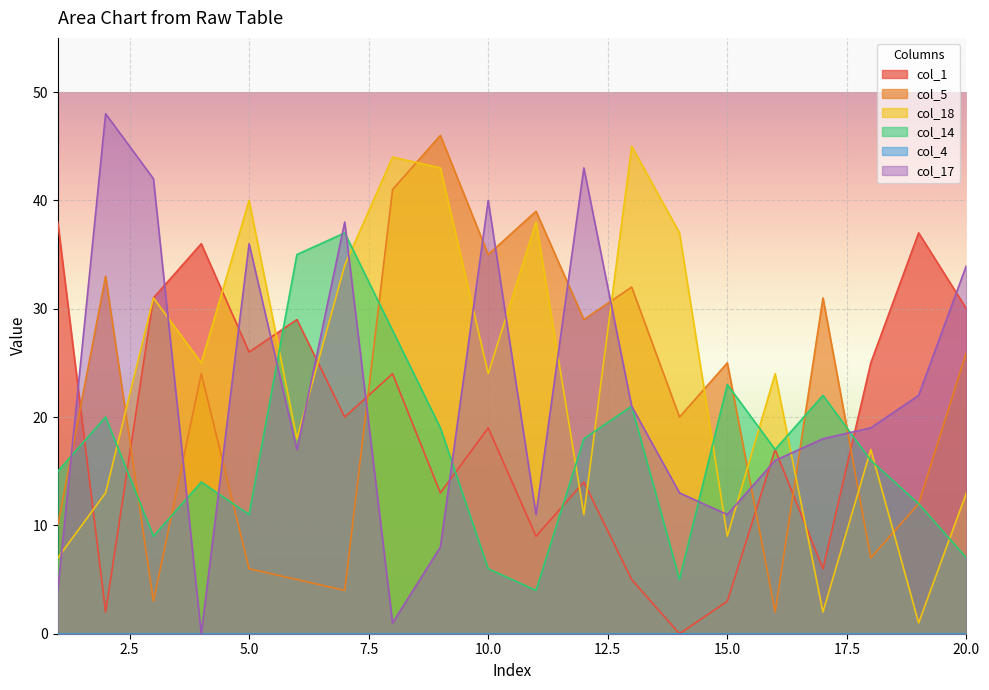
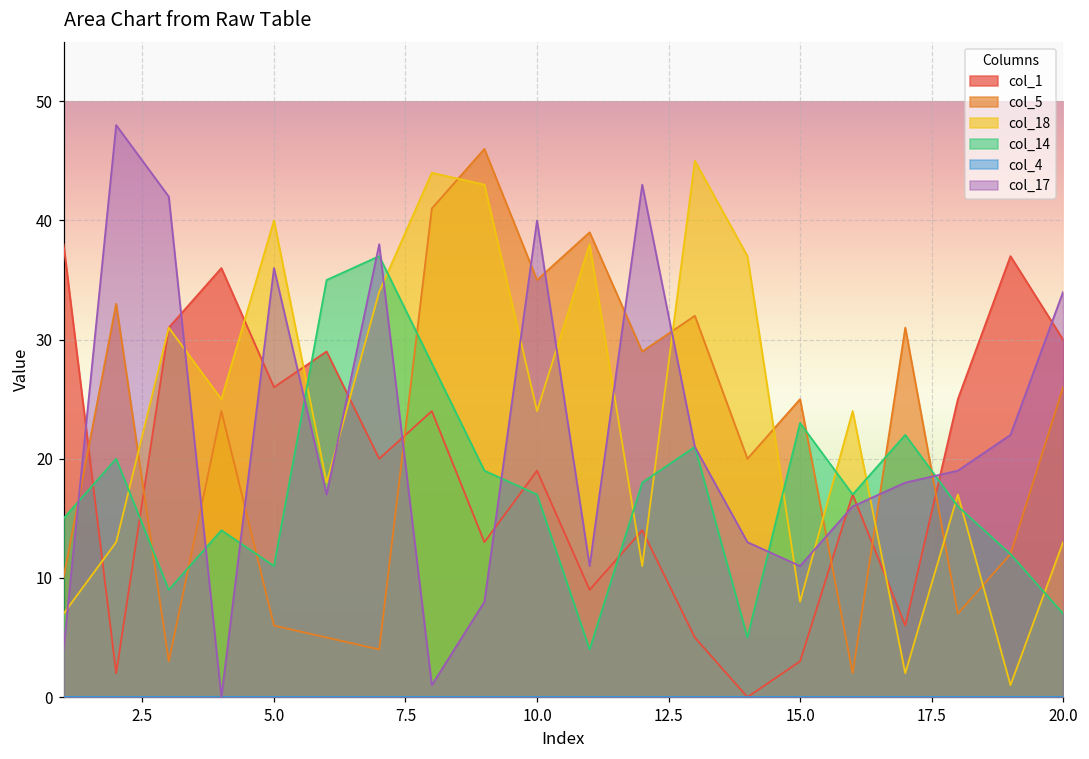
  {
    "col_18": {
      "5.0": 40,
      "10.0": 24,
-     "15.0": 9,
+     "15.0": 8,
      "20.0": 13
    },
    "col_14": {
      "5.0": 11,
-     "10.0": 6,
+     "10.0": 17,
      "15.0": 23,
      "20.0": 7
    },
    "col_4": {
      "5.0": 0,
      "10.0": 0,
      "15.0": 0,
      "20.0": 0
    },
    "col_17": {
      "5.0": 36,
      "10.0": 40,
      "15.0": 11,
      "20.0": 34
    }
  }
